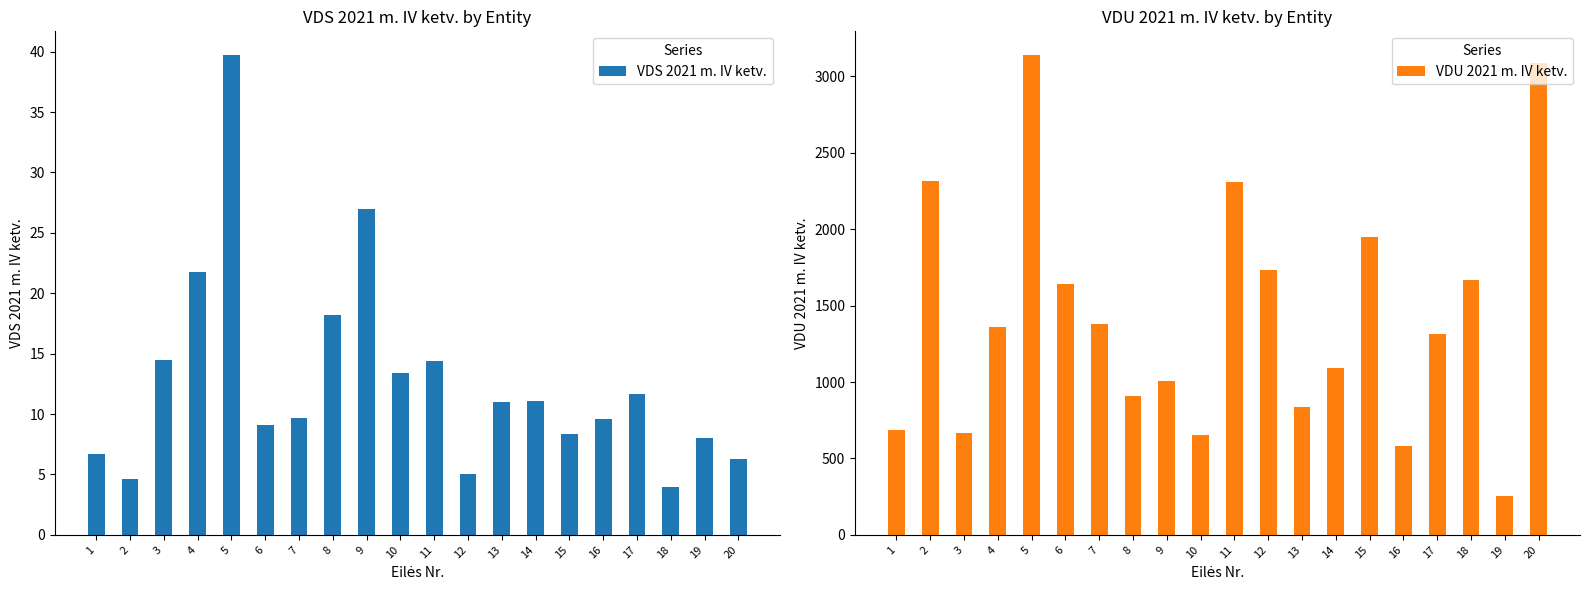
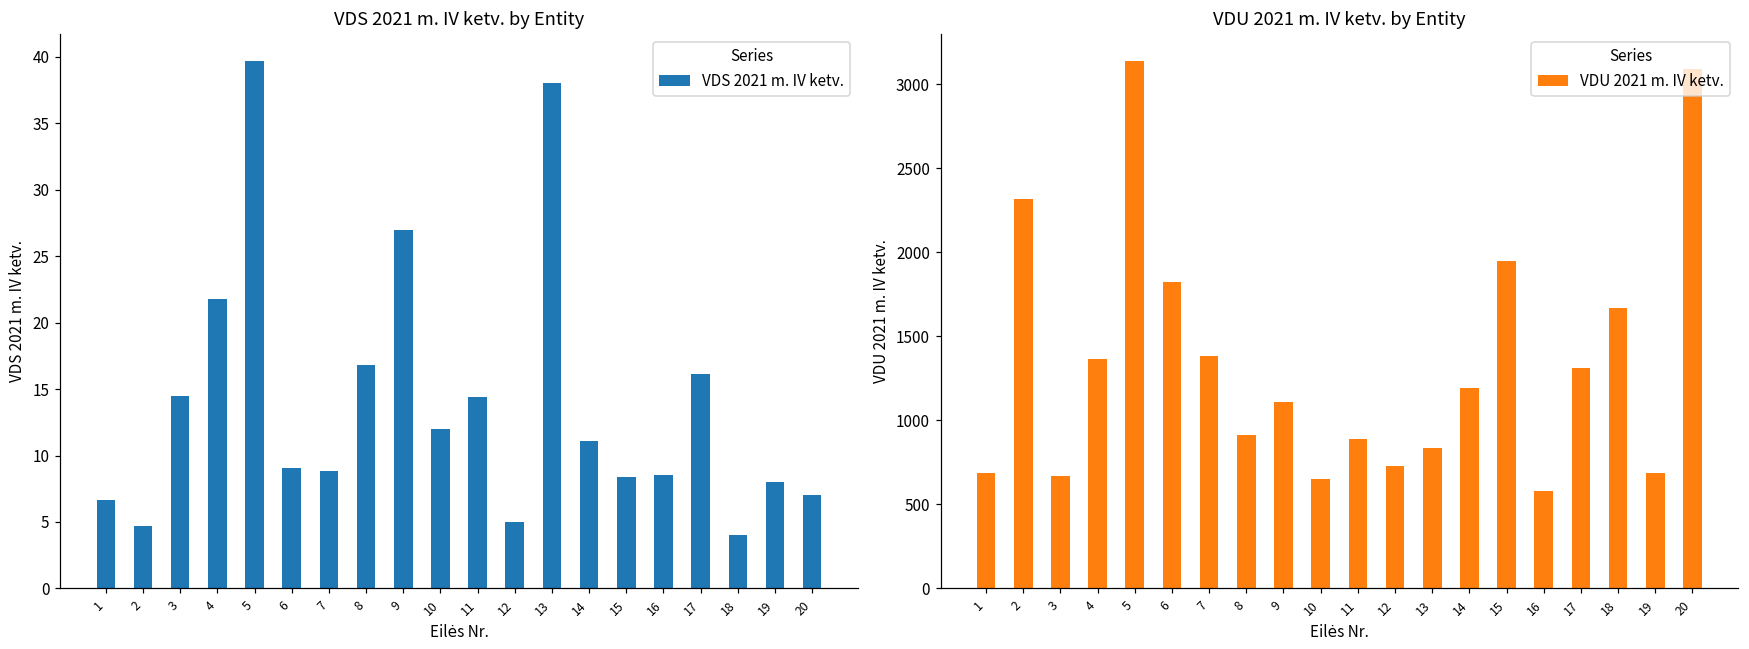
  {
    "VDS 2021 m. IV ketv. by Entity": {
      "1": 6.7,
      "2": 4.7,
      "3": 14.5,
      "4": 21.8,
      "5": 39.7,
      "6": 9.1,
-     "7": 9.7,
-     "8": 18.2,
+     "7": 8.8,
+     "8": 16.8,
      "9": 27.0,
-     "10": 13.4,
+     "10": 12.0,
      "11": 14.4,
      "12": 5.0,
-     "13": 11,
+     "13": 38,
      "14": 11.1,
      "15": 8.3,
-     "16": 9.6,
-     "17": 11.7,
+     "16": 8.5,
+     "17": 16.2,
      "18": 4.0,
      "19": 8.0,
-     "20": 6.3
+     "20": 7.0
    },
    "VDU 2021 m. IV ketv. by Entity": {
      "1": 680,
      "2": 2320,
      "3": 670,
      "4": 1360,
      "5": 3140,
-     "6": 1640,
+     "6": 1820,
      "7": 1380,
      "8": 910,
-     "9": 1010,
+     "9": 1110,
      "10": 650,
-     "11": 2310,
-     "12": 1730,
+     "11": 890,
+     "12": 730,
      "13": 840,
-     "14": 1090,
+     "14": 1190,
      "15": 1950,
      "16": 580,
      "17": 1310,
      "18": 1670,
-     "19": 260
+     "19": 690
    }
  }
